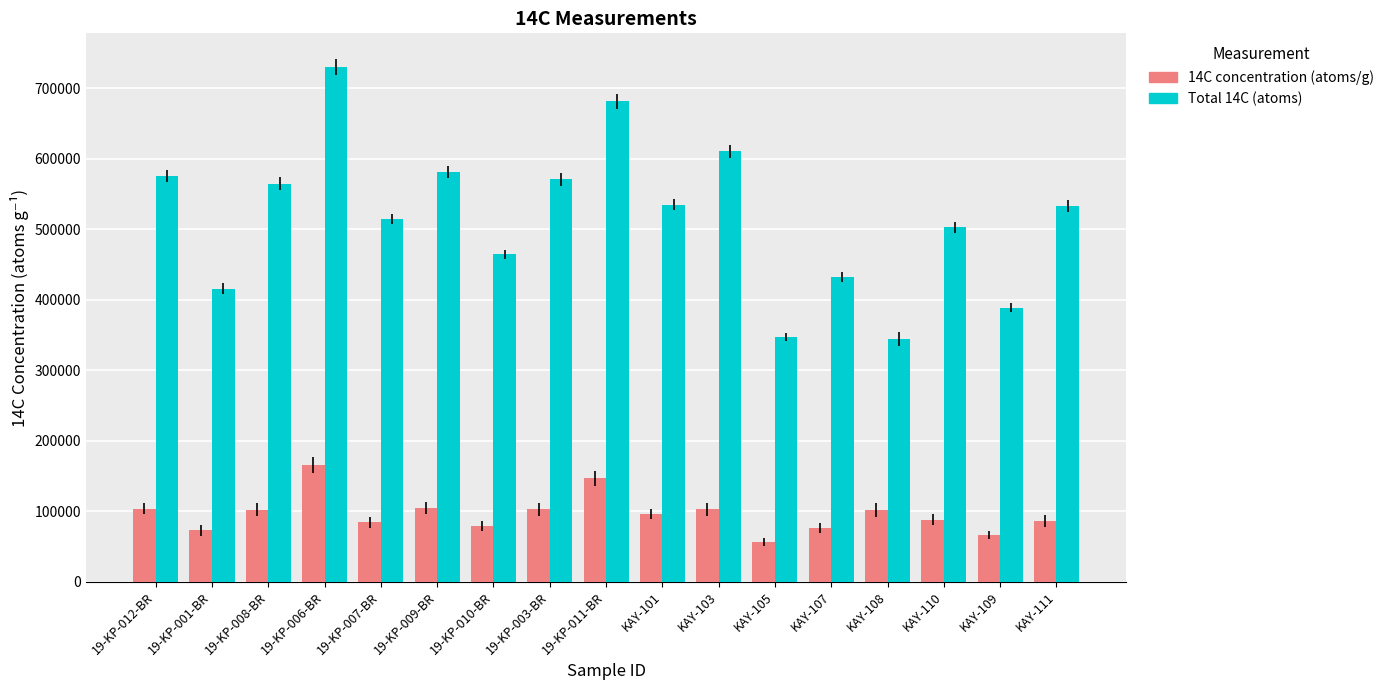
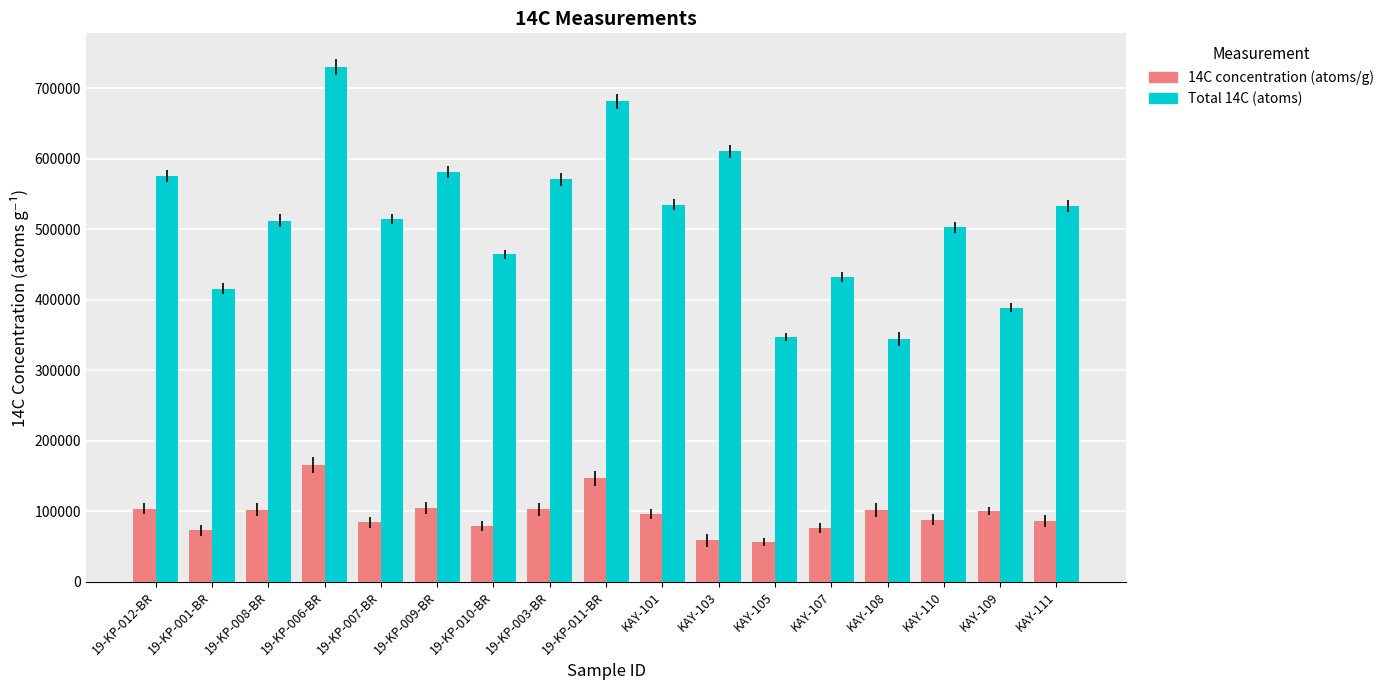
  {
    "14C concentration (atoms/g)": {
      "19-KP-012-BR": 100000,
      "19-KP-001-BR": 70000,
      "19-KP-008-BR": 100000,
      "19-KP-006-BR": 170000,
      "19-KP-007-BR": 80000,
      "19-KP-009-BR": 100000,
      "19-KP-010-BR": 80000,
      "19-KP-003-BR": 100000,
      "19-KP-011-BR": 150000,
      "KAY-101": 100000,
-     "KAY-103": 100000,
+     "KAY-103": 60000,
      "KAY-105": 60000,
      "KAY-107": 80000,
      "KAY-108": 100000,
      "KAY-110": 90000,
-     "KAY-109": 70000,
+     "KAY-109": 100000,
      "KAY-111": 90000
    },
    "Total 14C (atoms)": {
      "19-KP-012-BR": 580000,
      "19-KP-001-BR": 420000,
-     "19-KP-008-BR": 570000,
+     "19-KP-008-BR": 510000,
      "19-KP-006-BR": 730000,
      "19-KP-007-BR": 520000,
      "19-KP-009-BR": 580000,
      "19-KP-010-BR": 460000,
      "19-KP-003-BR": 570000,
      "19-KP-011-BR": 680000,
      "KAY-101": 540000,
      "KAY-103": 610000,
      "KAY-105": 350000,
      "KAY-107": 430000,
      "KAY-108": 340000,
      "KAY-110": 500000,
      "KAY-109": 390000,
      "KAY-111": 530000
    }
  }
